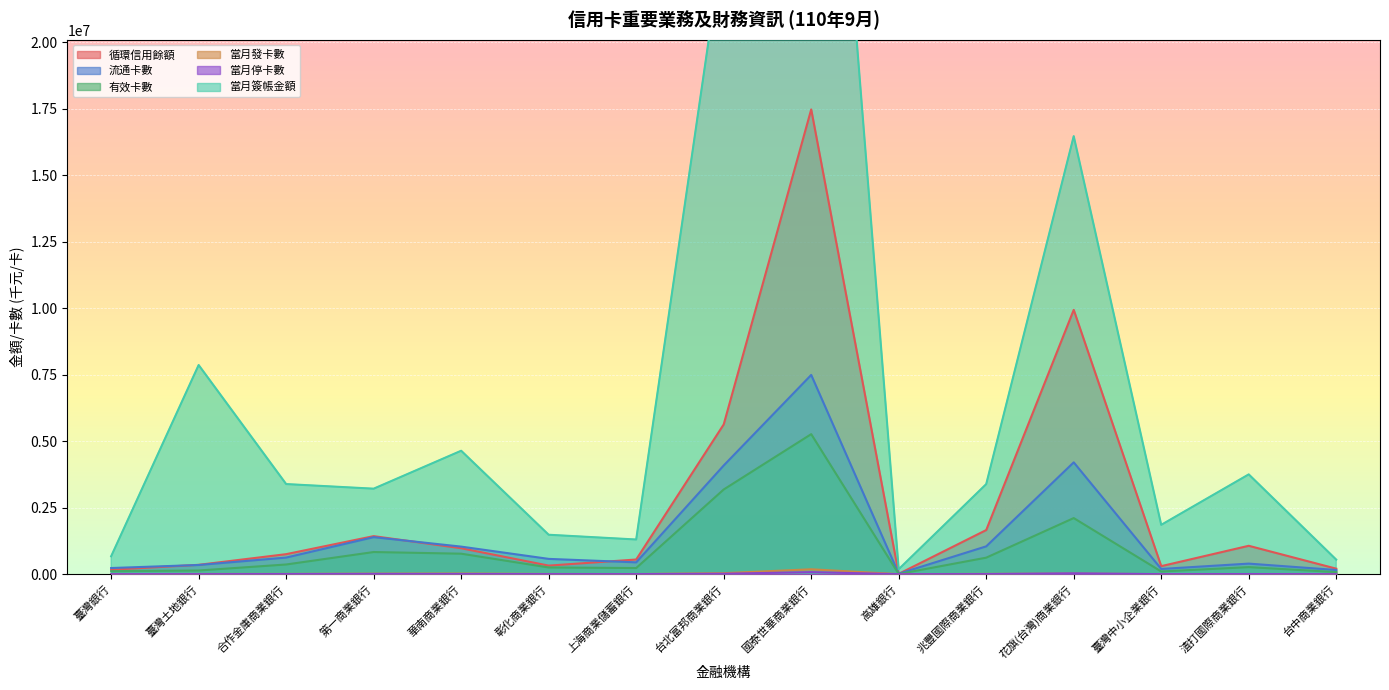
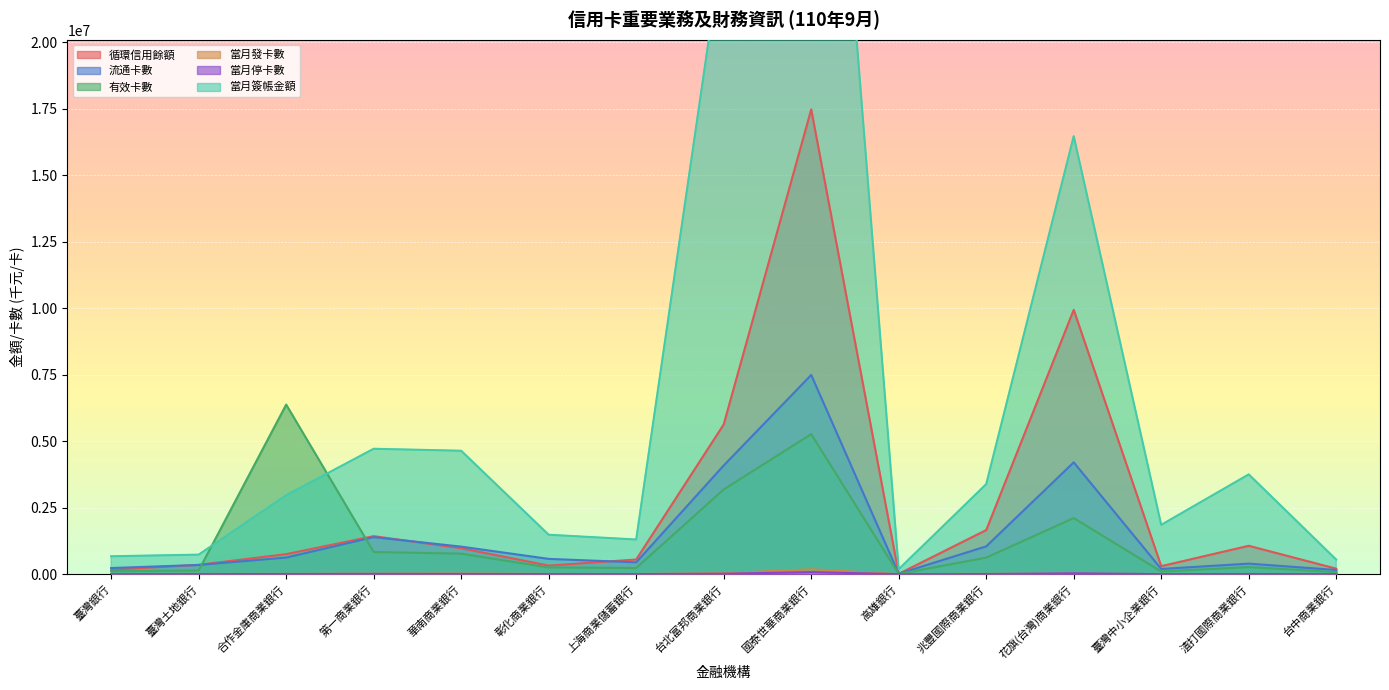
  {
    "流通卡數": {
      "合作金庫商業銀行": 600000,
      "彰化商業銀行": 600000,
      "上海商業儲蓄銀行": 400000,
      "台北富邦商業銀行": 4100000,
      "國泰世華商業銀行": 7500000,
      "兆豐國際商業銀行": 1000000,
      "花旗(台灣)商業銀行": 4200000,
      "渣打國際商業銀行": 400000
    },
    "有效卡數": {
      "臺灣土地銀行": 100000,
-     "合作金庫商業銀行": 400000,
+     "合作金庫商業銀行": 6400000,
      "第一商業銀行": 800000,
      "華南商業銀行": 800000,
      "上海商業儲蓄銀行": 200000,
      "台北富邦商業銀行": 3200000,
      "國泰世華商業銀行": 5300000,
      "兆豐國際商業銀行": 600000,
      "花旗(台灣)商業銀行": 2100000,
      "渣打國際商業銀行": 300000
    },
    "當月停卡數": {
      "國泰世華商業銀行": 100000
    },
    "當月簽帳金額": {
      "臺灣銀行": 700000,
-     "臺灣土地銀行": 7900000,
-     "合作金庫商業銀行": 3400000,
-     "第一商業銀行": 3200000,
+     "臺灣土地銀行": 700000,
+     "合作金庫商業銀行": 3000000,
+     "第一商業銀行": 4700000,
      "華南商業銀行": 4600000,
      "彰化商業銀行": 1500000,
      "上海商業儲蓄銀行": 1300000,
      "高雄銀行": 200000,
      "兆豐國際商業銀行": 3400000,
      "花旗(台灣)商業銀行": 16500000,
      "臺灣中小企業銀行": 1900000,
      "渣打國際商業銀行": 3800000,
      "台中商業銀行": 500000
    }
  }
